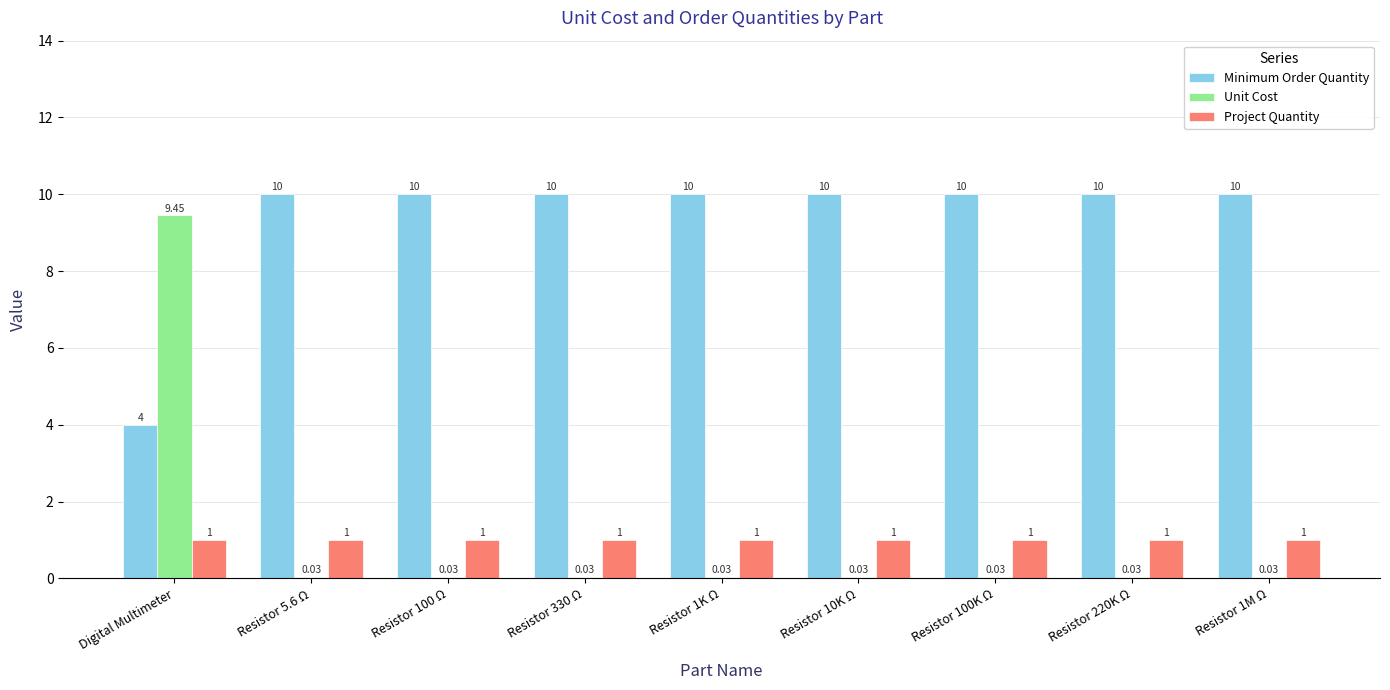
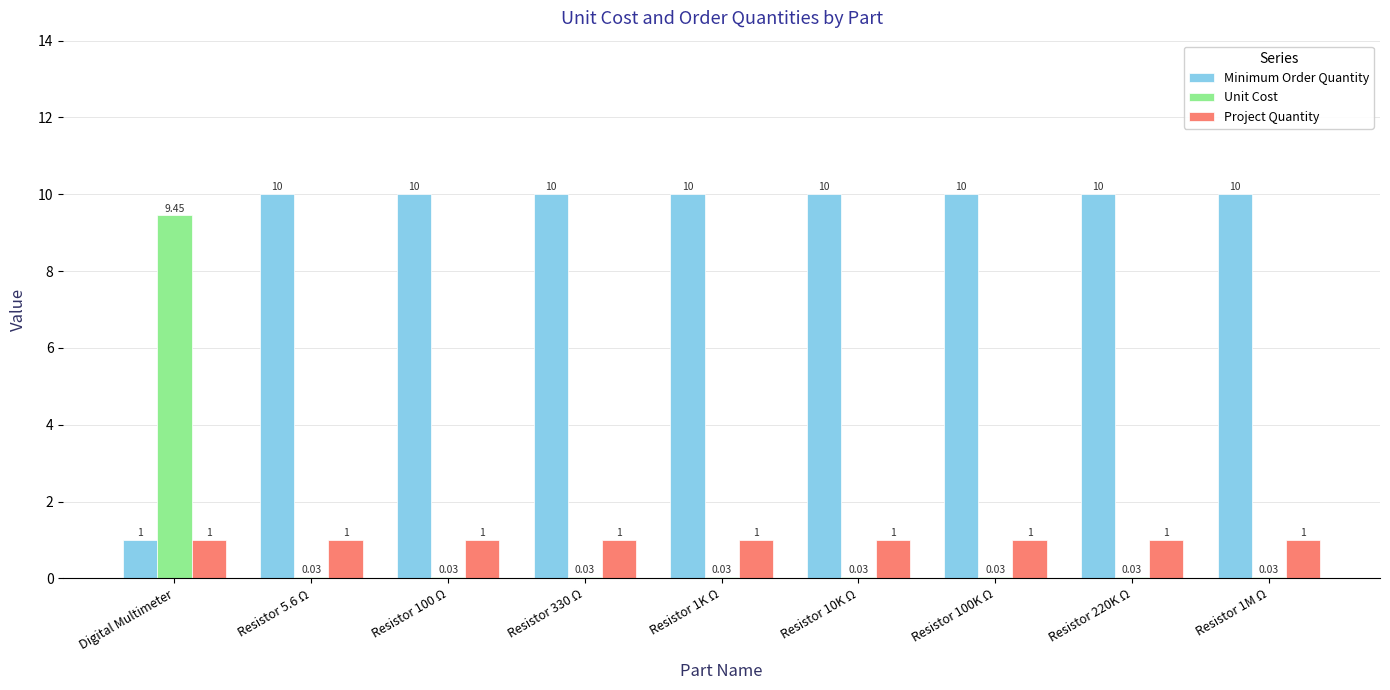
  {
    "Minimum Order Quantity": {
-     "Digital Multimeter": 4,
+     "Digital Multimeter": 1,
      "Resistor 5.6 Ω": 10,
      "Resistor 100 Ω": 10,
      "Resistor 330 Ω": 10,
      "Resistor 1K Ω": 10,
      "Resistor 10K Ω": 10,
      "Resistor 100K Ω": 10,
      "Resistor 220K Ω": 10,
      "Resistor 1M Ω": 10
    },
    "Unit Cost": {
      "Digital Multimeter": 9.45,
      "Resistor 5.6 Ω": 0.03,
      "Resistor 100 Ω": 0.03,
      "Resistor 330 Ω": 0.03,
      "Resistor 1K Ω": 0.03,
      "Resistor 10K Ω": 0.03,
      "Resistor 100K Ω": 0.03,
      "Resistor 220K Ω": 0.03,
      "Resistor 1M Ω": 0.03
    },
    "Project Quantity": {
      "Digital Multimeter": 1,
      "Resistor 5.6 Ω": 1,
      "Resistor 100 Ω": 1,
      "Resistor 330 Ω": 1,
      "Resistor 1K Ω": 1,
      "Resistor 10K Ω": 1,
      "Resistor 100K Ω": 1,
      "Resistor 220K Ω": 1,
      "Resistor 1M Ω": 1
    }
  }
